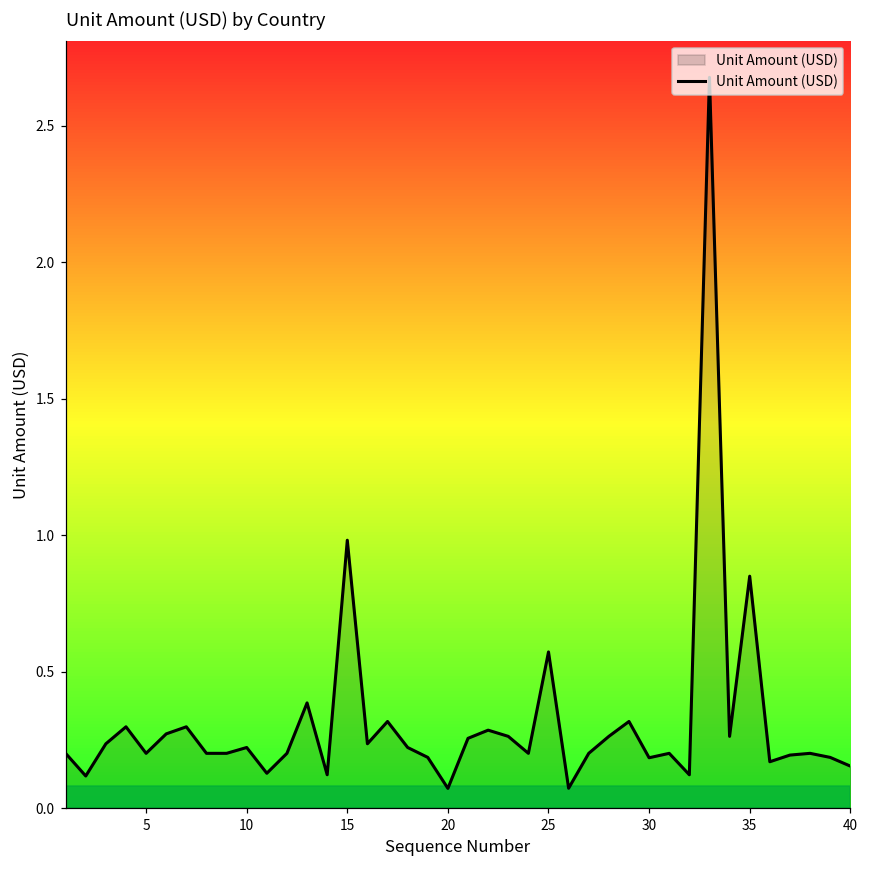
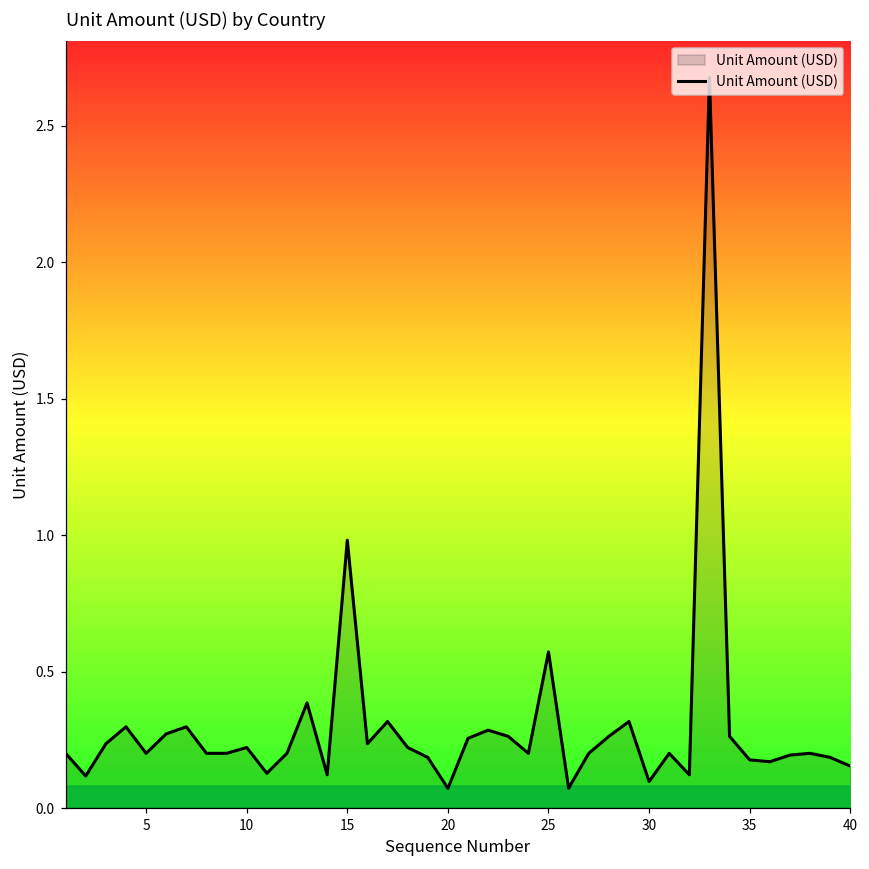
  {
    "5": 0.20,
    "10": 0.22,
    "15": 0.98,
    "25": 0.57,
-   "30": 0.18,
-   "35": 0.85,
+   "30": 0.10,
+   "35": 0.18,
    "40": 0.15
  }
